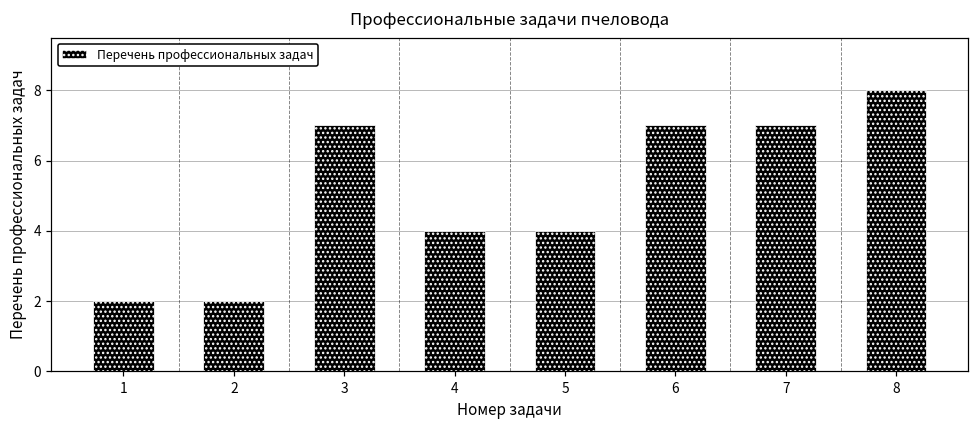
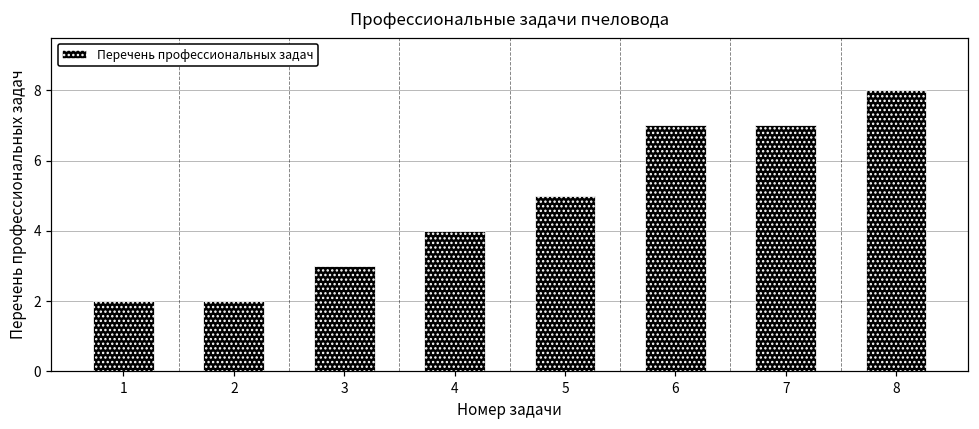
  {
    "1": 2,
    "2": 2,
-   "3": 7,
+   "3": 3,
    "4": 4,
-   "5": 4,
+   "5": 5,
    "6": 7,
    "7": 7,
    "8": 8
  }
